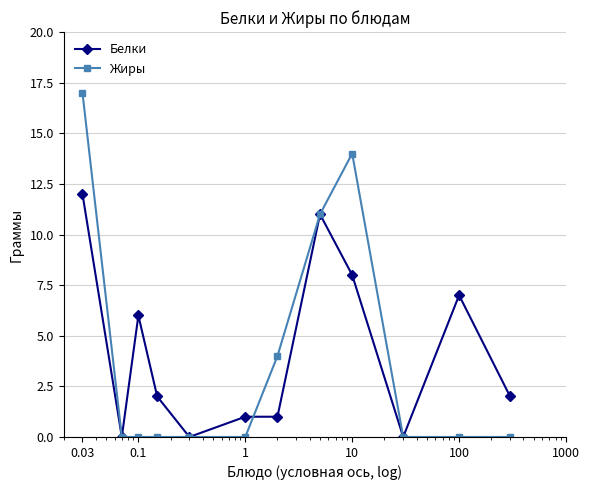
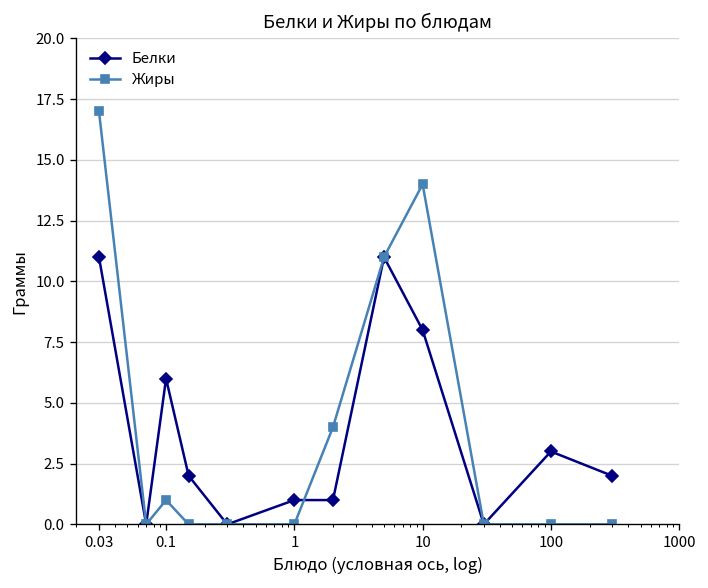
  {
    "Белки": {
-     "0.03": 12,
+     "0.03": 11,
      "0.1": 6,
      "1": 1,
      "10": 8,
-     "100": 7
+     "100": 3
    },
    "Жиры": {
      "0.03": 17,
-     "0.1": 0,
+     "0.1": 1,
      "1": 0,
      "10": 14,
      "100": 0
    }
  }
